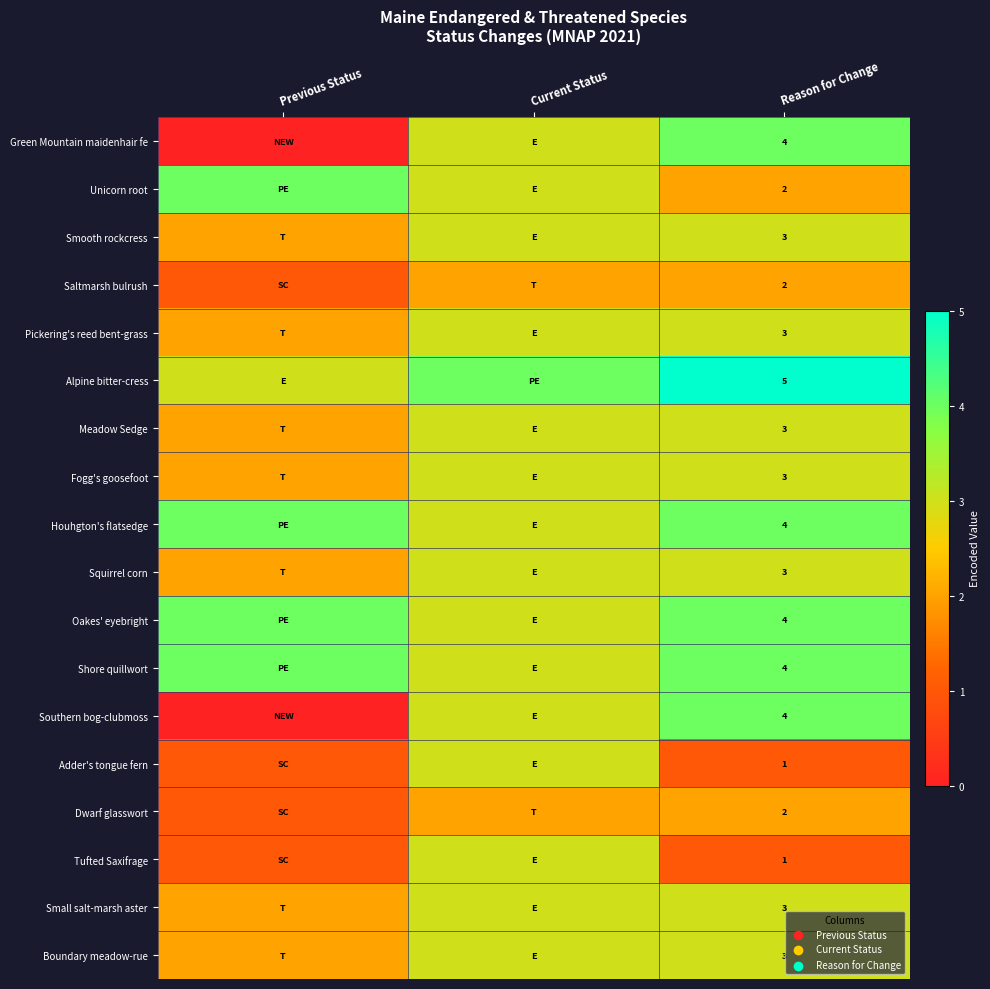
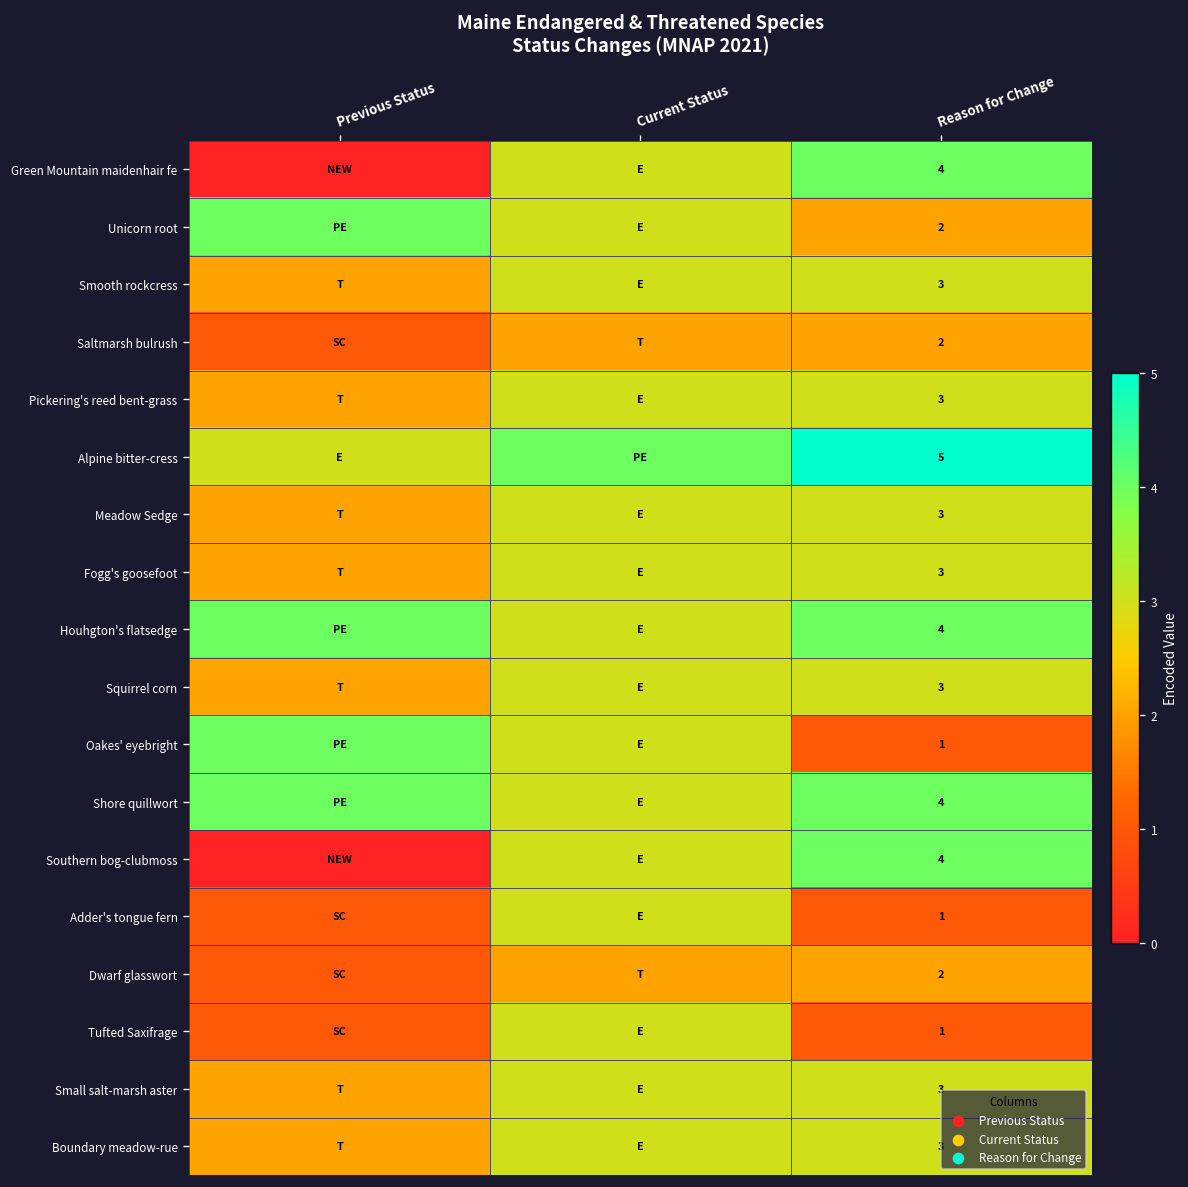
  {
    "Green Mountain maidenhair fe": {
      "Reason for Change": 4
    },
    "Unicorn root": {
      "Reason for Change": 2
    },
    "Smooth rockcress": {
      "Reason for Change": 3
    },
    "Saltmarsh bulrush": {
      "Reason for Change": 2
    },
    "Pickering's reed bent-grass": {
      "Reason for Change": 3
    },
    "Alpine bitter-cress": {
      "Reason for Change": 5
    },
    "Meadow Sedge": {
      "Reason for Change": 3
    },
    "Fogg's goosefoot": {
      "Reason for Change": 3
    },
    "Houhgton's flatsedge": {
      "Reason for Change": 4
    },
    "Squirrel corn": {
      "Reason for Change": 3
    },
    "Oakes' eyebright": {
-     "Reason for Change": 4
+     "Reason for Change": 1
    },
    "Shore quillwort": {
      "Reason for Change": 4
    },
    "Southern bog-clubmoss": {
      "Reason for Change": 4
    },
    "Adder's tongue fern": {
      "Reason for Change": 1
    },
    "Dwarf glasswort": {
      "Reason for Change": 2
    },
    "Tufted Saxifrage": {
      "Reason for Change": 1
    }
  }
